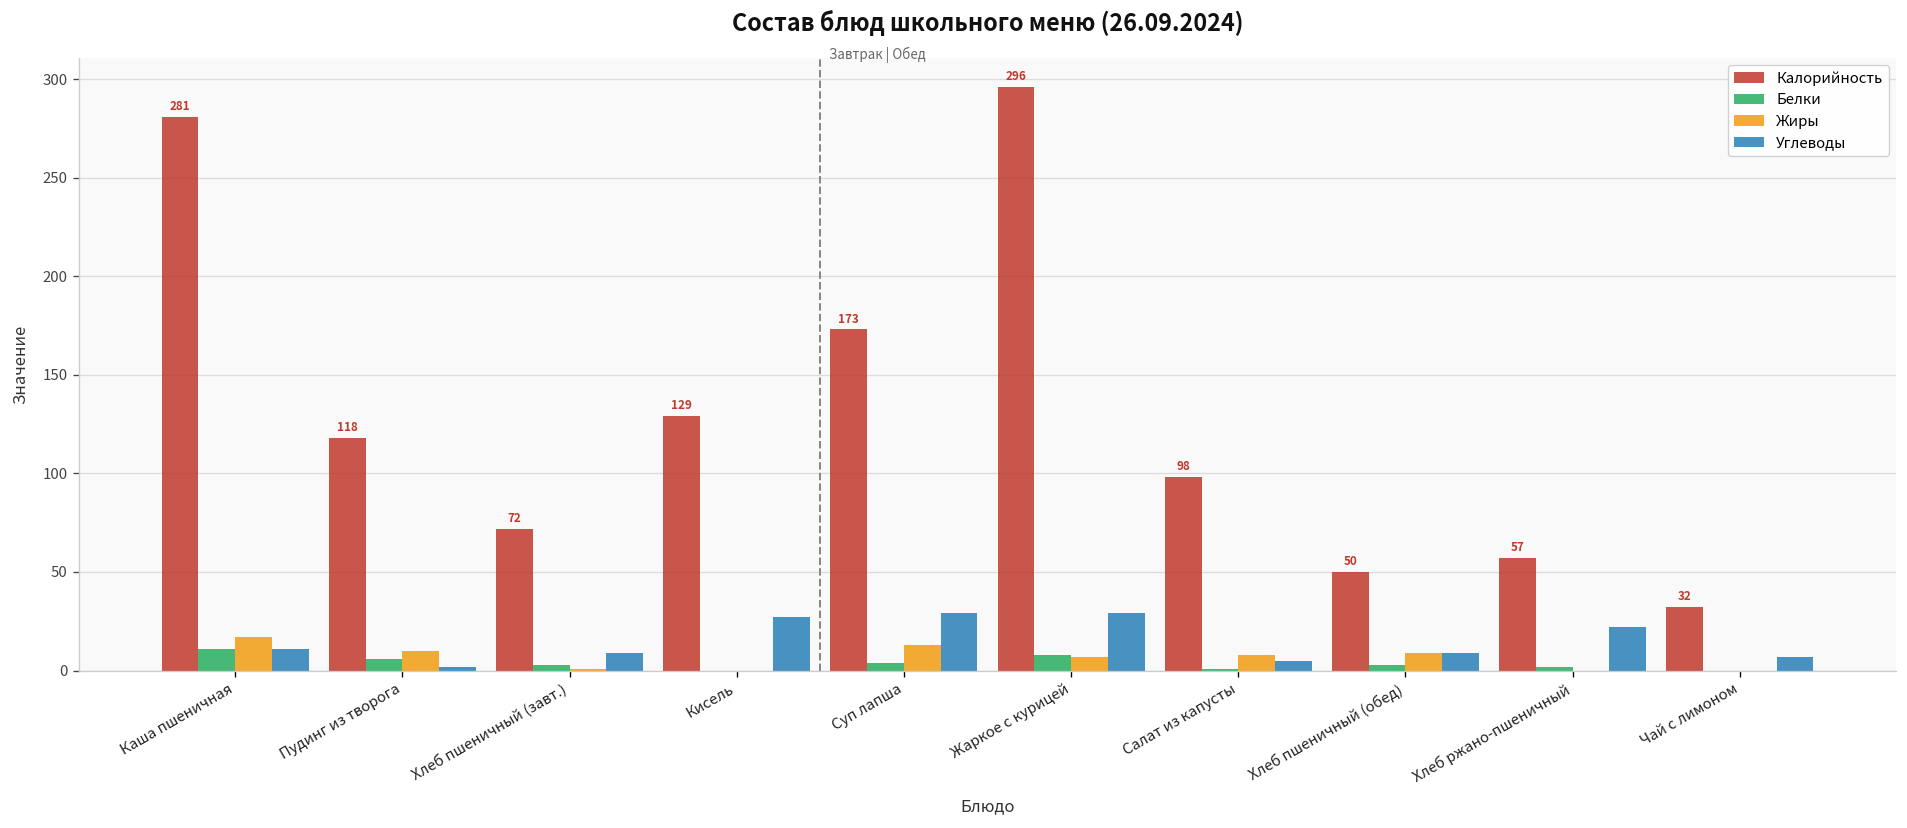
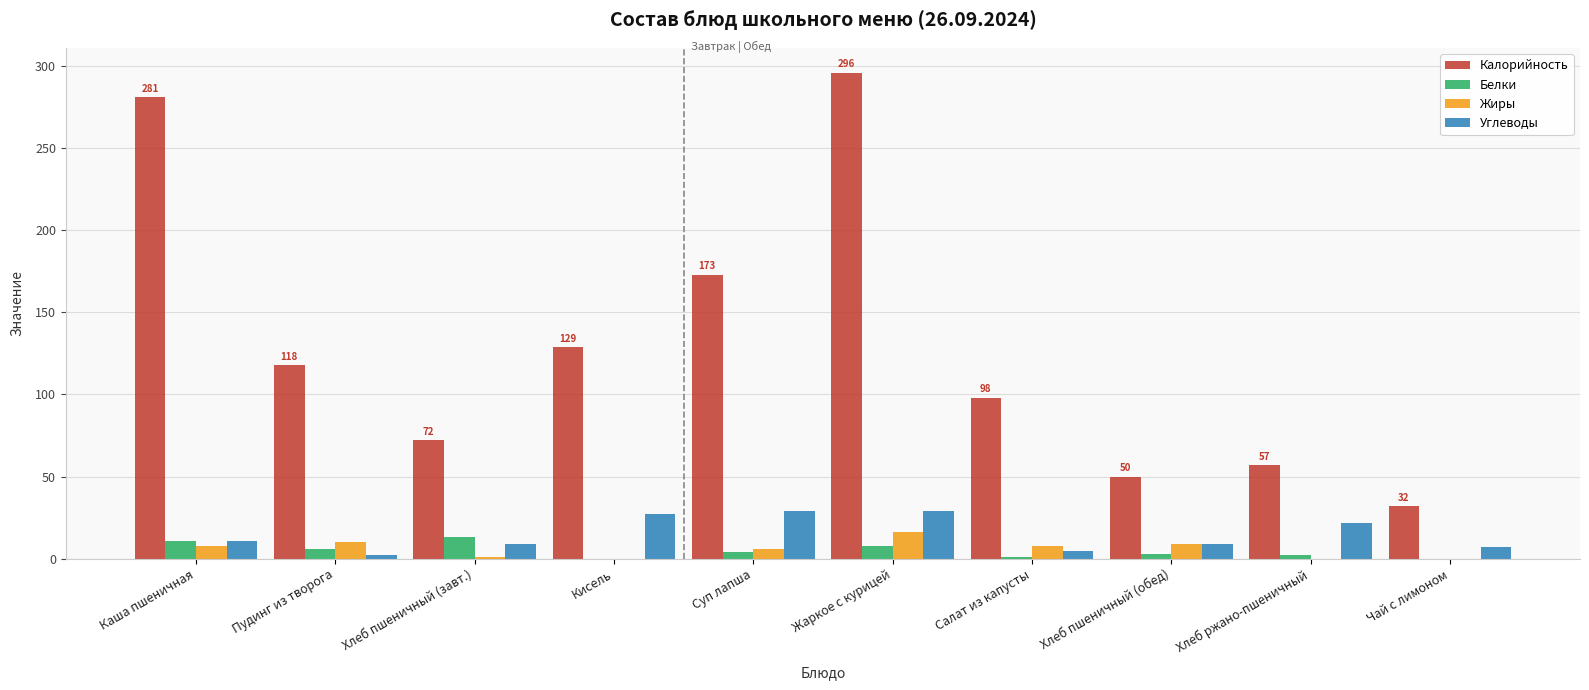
  {
    "Калорийность": {
      "Каша пшеничная": 281,
      "Пудинг из творога": 118,
      "Хлеб пшеничный (завт.)": 72,
      "Кисель": 129,
      "Суп лапша": 173,
      "Жаркое с курицей": 296,
      "Салат из капусты": 98,
      "Хлеб пшеничный (обед)": 50,
      "Хлеб ржано-пшеничный": 57,
      "Чай с лимоном": 32
    },
    "Белки": {
      "Каша пшеничная": 11,
      "Пудинг из творога": 6,
-     "Хлеб пшеничный (завт.)": 3,
+     "Хлеб пшеничный (завт.)": 13,
      "Кисель": 0,
      "Суп лапша": 4,
      "Жаркое с курицей": 8,
      "Хлеб пшеничный (обед)": 3,
      "Хлеб ржано-пшеничный": 2,
      "Чай с лимоном": 0
    },
    "Жиры": {
-     "Каша пшеничная": 17,
+     "Каша пшеничная": 8,
      "Пудинг из творога": 10,
      "Кисель": 0,
-     "Суп лапша": 13,
-     "Жаркое с курицей": 7,
+     "Суп лапша": 6,
+     "Жаркое с курицей": 16,
      "Салат из капусты": 8,
      "Хлеб пшеничный (обед)": 9,
      "Хлеб ржано-пшеничный": 0,
      "Чай с лимоном": 0
    },
    "Углеводы": {
      "Каша пшеничная": 11,
      "Пудинг из творога": 2,
      "Хлеб пшеничный (завт.)": 9,
      "Кисель": 27,
      "Суп лапша": 29,
      "Жаркое с курицей": 29,
      "Салат из капусты": 5,
      "Хлеб пшеничный (обед)": 9,
      "Хлеб ржано-пшеничный": 22,
      "Чай с лимоном": 7
    }
  }
